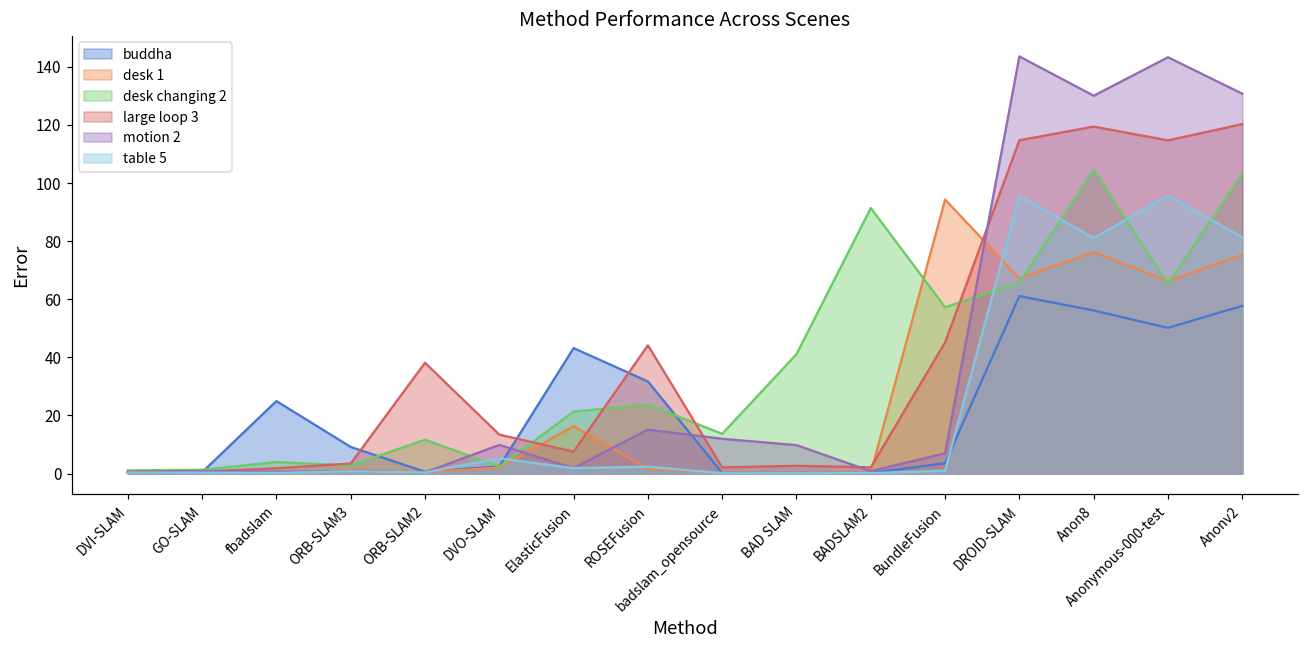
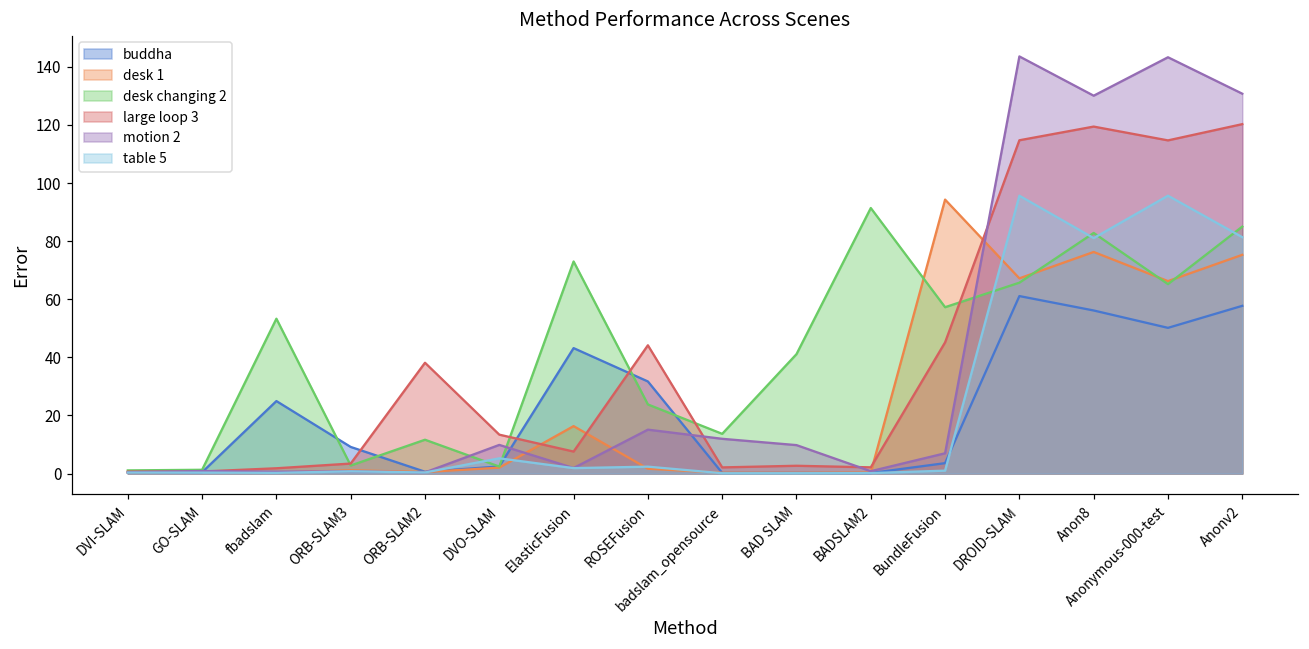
  {
    "desk changing 2": {
-     "fbadslam": 4,
+     "fbadslam": 53,
      "ORB-SLAM2": 12,
-     "ElasticFusion": 21,
+     "ElasticFusion": 73,
      "ROSEFusion": 24,
      "badslam_opensource": 14,
      "BAD SLAM": 41,
      "BADSLAM2": 91,
      "BundleFusion": 57,
      "DROID-SLAM": 66,
-     "Anon8": 105,
+     "Anon8": 83,
      "Anonymous-000-test": 65,
-     "Anonv2": 103
+     "Anonv2": 85
    }
  }
